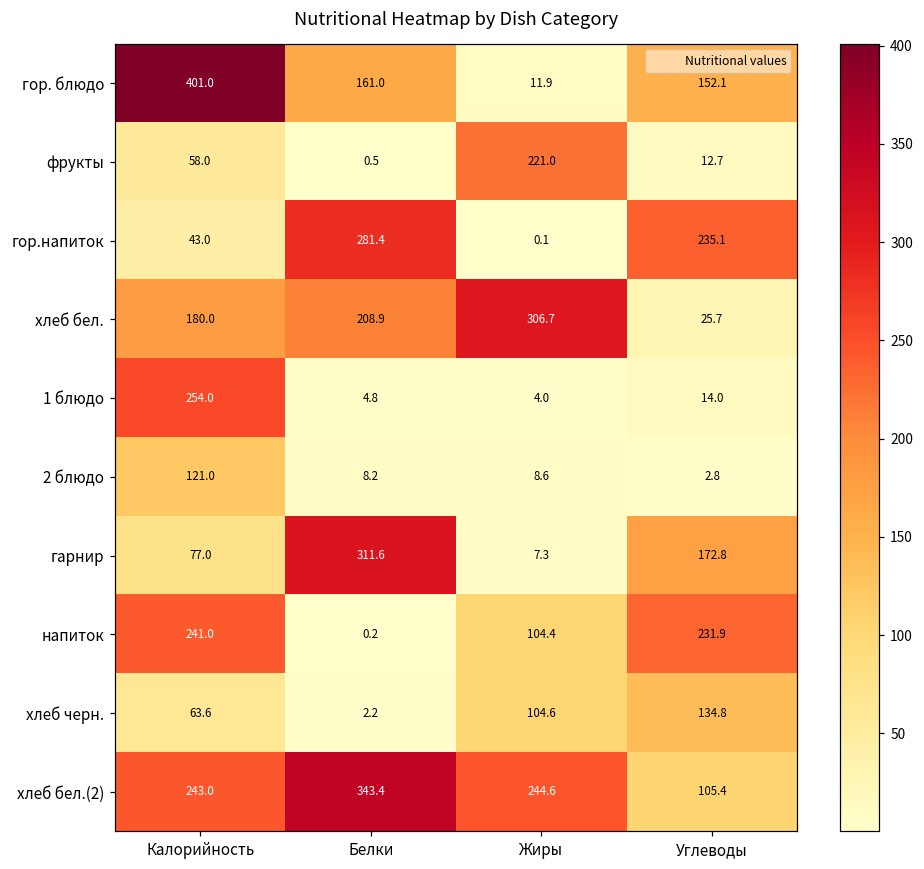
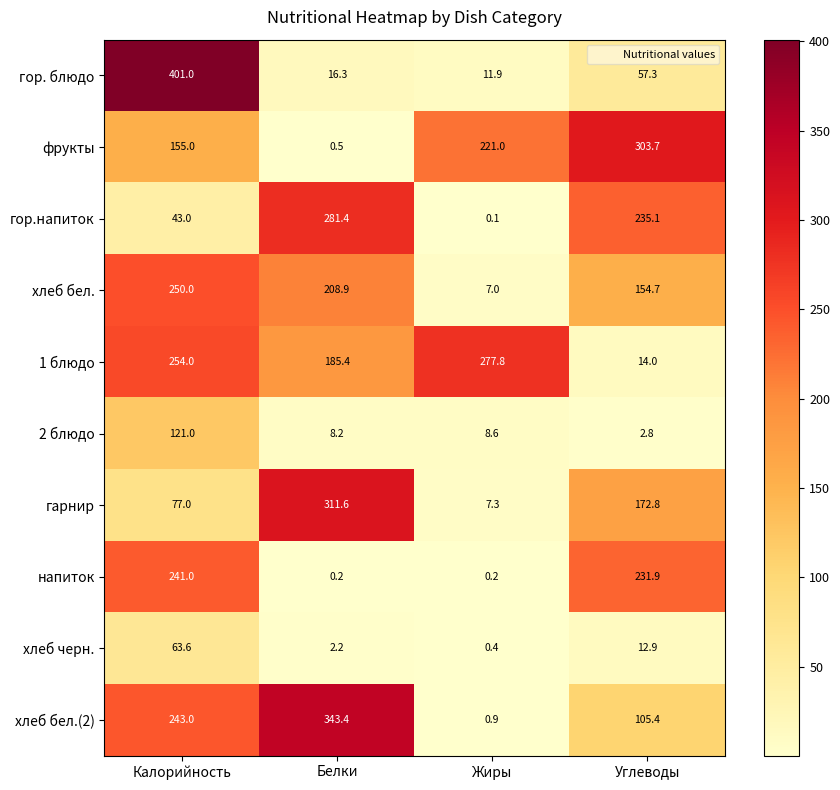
  {
    "гор. блюдо": {
      "Калорийность": 401.0,
-     "Белки": 161.0,
+     "Белки": 16.3,
      "Жиры": 11.9,
-     "Углеводы": 152.1
+     "Углеводы": 57.3
    },
    "фрукты": {
-     "Калорийность": 58.0,
+     "Калорийность": 155.0,
      "Белки": 0.5,
      "Жиры": 221.0,
-     "Углеводы": 12.7
+     "Углеводы": 303.7
    },
    "гор.напиток": {
      "Калорийность": 43.0,
      "Белки": 281.4,
      "Жиры": 0.1,
      "Углеводы": 235.1
    },
    "хлеб бел.": {
-     "Калорийность": 180.0,
+     "Калорийность": 250.0,
      "Белки": 208.9,
-     "Жиры": 306.7,
-     "Углеводы": 25.7
+     "Жиры": 7.0,
+     "Углеводы": 154.7
    },
    "1 блюдо": {
      "Калорийность": 254.0,
-     "Белки": 4.8,
-     "Жиры": 4.0,
+     "Белки": 185.4,
+     "Жиры": 277.8,
      "Углеводы": 14.0
    },
    "2 блюдо": {
      "Калорийность": 121.0,
      "Белки": 8.2,
      "Жиры": 8.6,
      "Углеводы": 2.8
    },
    "гарнир": {
      "Калорийность": 77.0,
      "Белки": 311.6,
      "Жиры": 7.3,
      "Углеводы": 172.8
    },
    "напиток": {
      "Калорийность": 241.0,
      "Белки": 0.2,
-     "Жиры": 104.4,
+     "Жиры": 0.2,
      "Углеводы": 231.9
    },
    "хлеб черн.": {
      "Калорийность": 63.6,
      "Белки": 2.2,
-     "Жиры": 104.6,
-     "Углеводы": 134.8
+     "Жиры": 0.4,
+     "Углеводы": 12.9
    },
    "хлеб бел.(2)": {
      "Калорийность": 243.0,
      "Белки": 343.4,
-     "Жиры": 244.6,
+     "Жиры": 0.9,
      "Углеводы": 105.4
    }
  }
